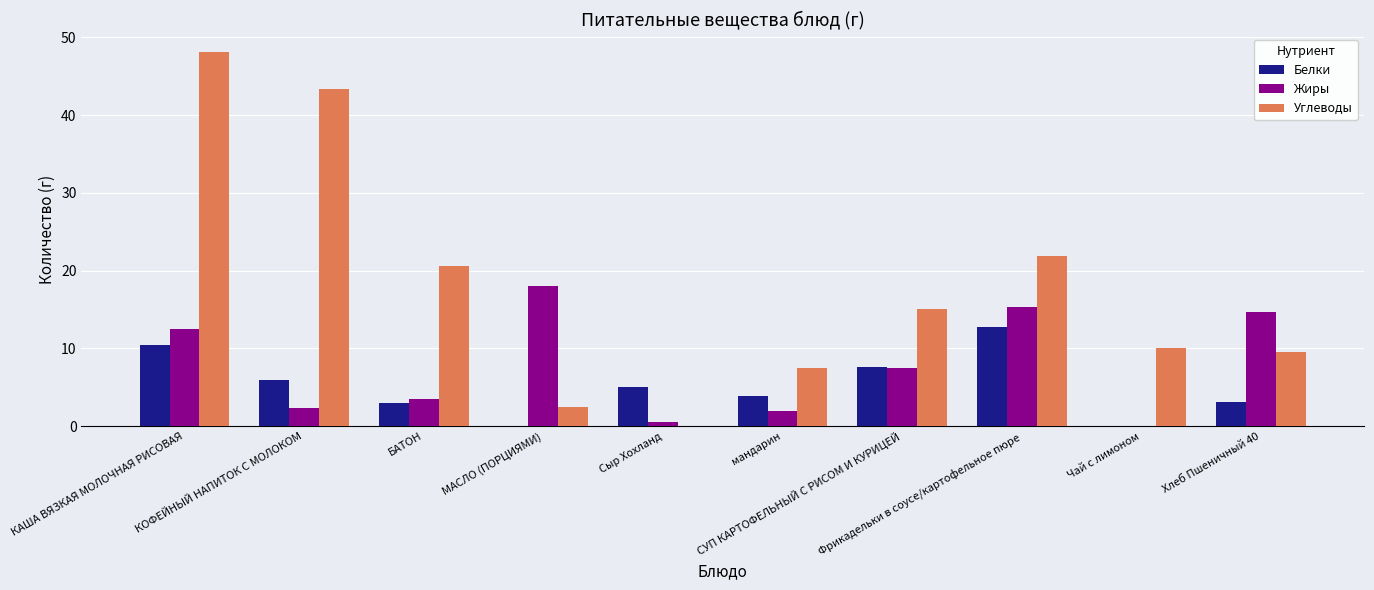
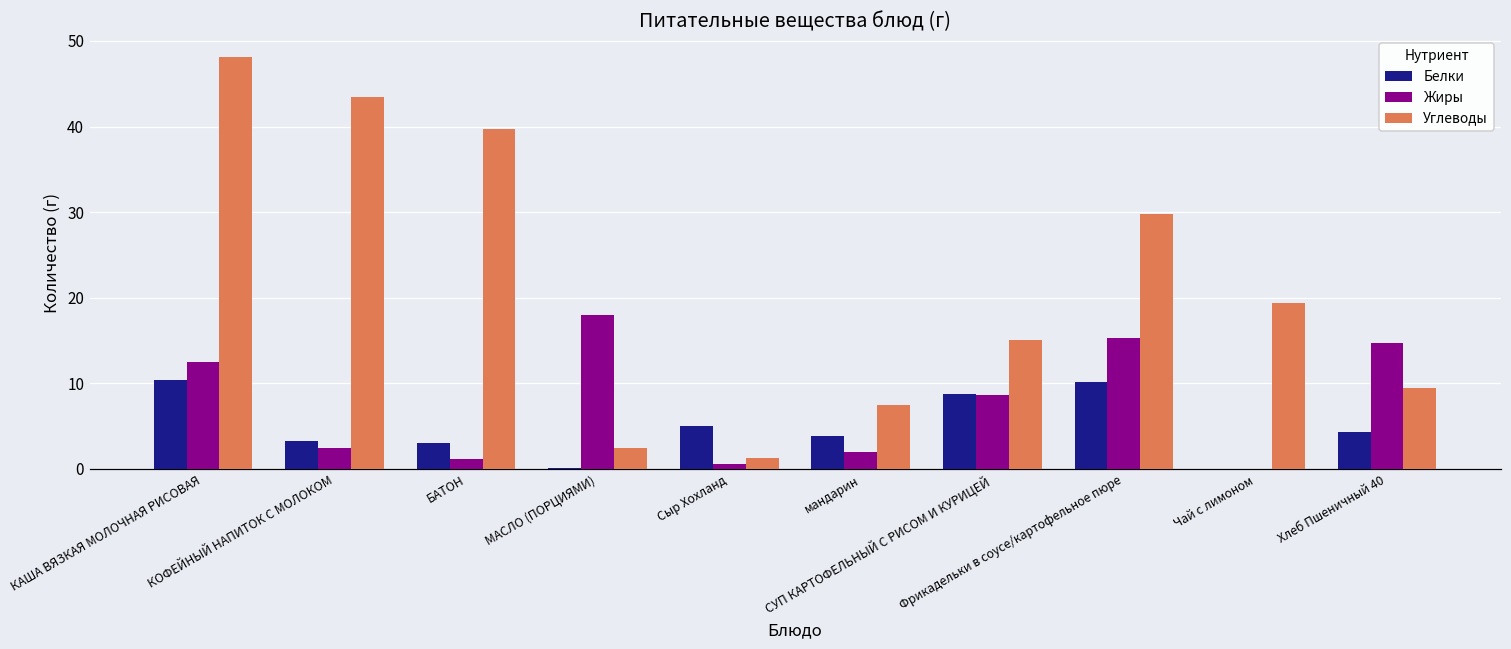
  {
    "Белки": {
      "КАША ВЯЗКАЯ МОЛОЧНАЯ РИСОВАЯ": 10,
-     "КОФЕЙНЫЙ НАПИТОК С МОЛОКОМ": 6,
+     "КОФЕЙНЫЙ НАПИТОК С МОЛОКОМ": 3,
      "БАТОН": 3,
      "Сыр Хохланд": 5,
      "мандарин": 4,
-     "СУП КАРТОФЕЛЬНЫЙ С РИСОМ И КУРИЦЕЙ": 8,
-     "Фрикадельки в соусе/картофельное пюре": 13,
+     "СУП КАРТОФЕЛЬНЫЙ С РИСОМ И КУРИЦЕЙ": 9,
+     "Фрикадельки в соусе/картофельное пюре": 10,
      "Чай с лимоном": 0,
-     "Хлеб Пшеничный 40": 3
+     "Хлеб Пшеничный 40": 4
    },
    "Жиры": {
      "КАША ВЯЗКАЯ МОЛОЧНАЯ РИСОВАЯ": 13,
      "КОФЕЙНЫЙ НАПИТОК С МОЛОКОМ": 2,
-     "БАТОН": 4,
+     "БАТОН": 1,
      "МАСЛО (ПОРЦИЯМИ)": 18,
      "Сыр Хохланд": 1,
      "мандарин": 2,
-     "СУП КАРТОФЕЛЬНЫЙ С РИСОМ И КУРИЦЕЙ": 8,
+     "СУП КАРТОФЕЛЬНЫЙ С РИСОМ И КУРИЦЕЙ": 9,
      "Фрикадельки в соусе/картофельное пюре": 15,
      "Чай с лимоном": 0,
      "Хлеб Пшеничный 40": 15
    },
    "Углеводы": {
      "КАША ВЯЗКАЯ МОЛОЧНАЯ РИСОВАЯ": 48,
      "КОФЕЙНЫЙ НАПИТОК С МОЛОКОМ": 43,
-     "БАТОН": 21,
+     "БАТОН": 40,
      "МАСЛО (ПОРЦИЯМИ)": 3,
-     "Сыр Хохланд": 0,
+     "Сыр Хохланд": 1,
      "мандарин": 8,
      "СУП КАРТОФЕЛЬНЫЙ С РИСОМ И КУРИЦЕЙ": 15,
-     "Фрикадельки в соусе/картофельное пюре": 22,
-     "Чай с лимоном": 10,
+     "Фрикадельки в соусе/картофельное пюре": 30,
+     "Чай с лимоном": 19,
      "Хлеб Пшеничный 40": 10
    }
  }
